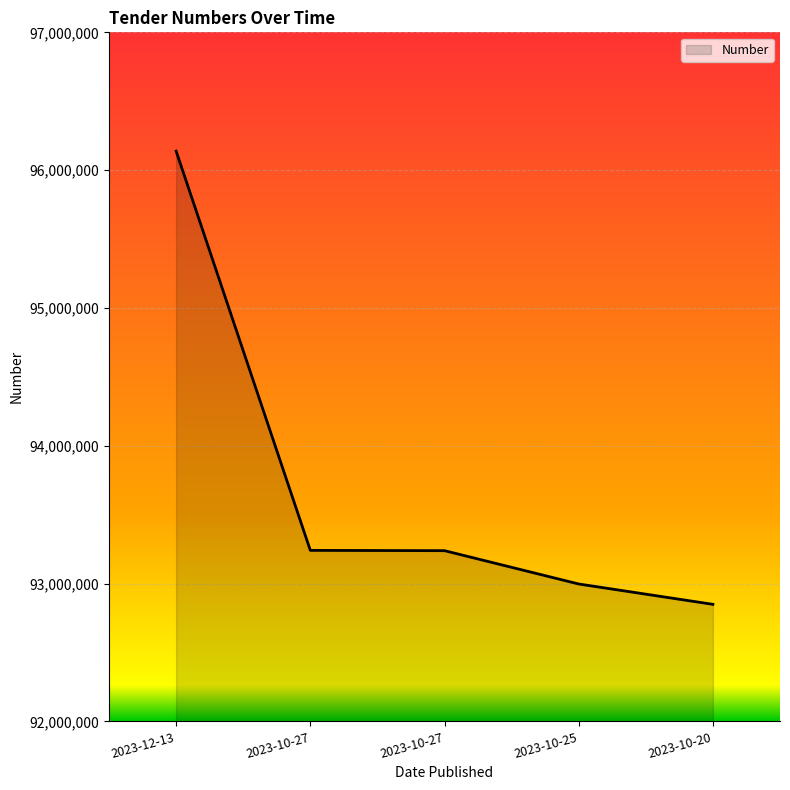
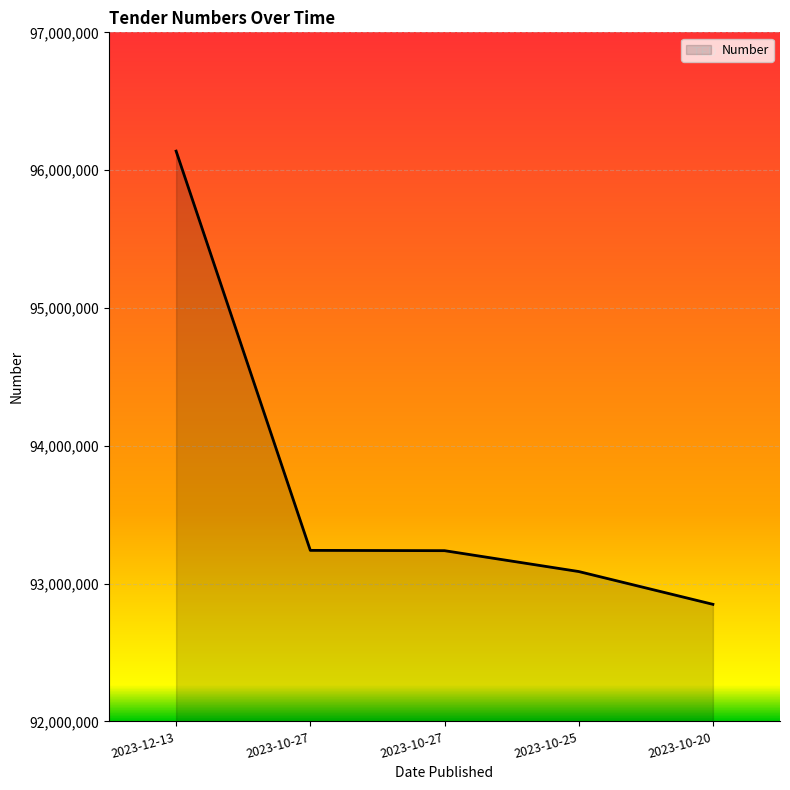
  {
    "2023-12-13": "96,140,000",
-   "2023-10-25": "93,000,000",
+   "2023-10-25": "93,090,000",
    "2023-10-20": "92,850,000"
  }
